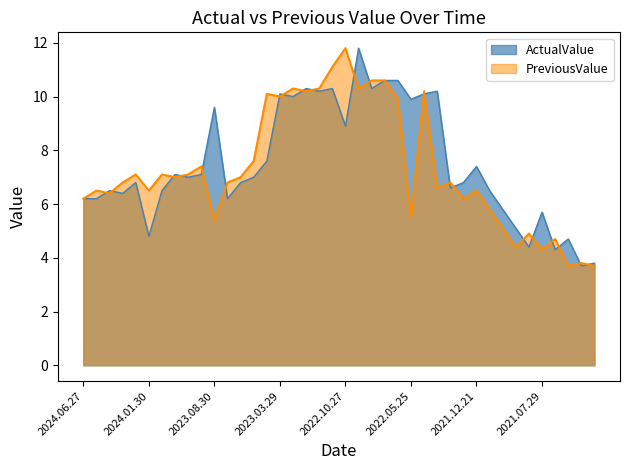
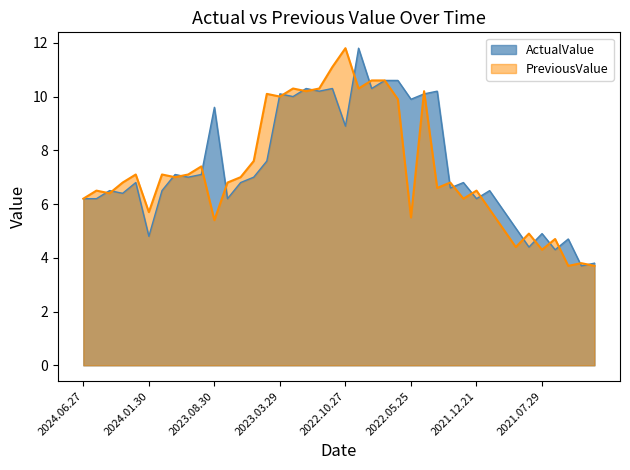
  {
    "ActualValue": {
      "2024.01.30": 4.8,
      "2023.08.30": 9.6,
      "2023.03.29": 10.1,
      "2022.10.27": 8.9,
      "2022.05.25": 9.9,
-     "2021.12.21": 7.4,
-     "2021.07.29": 5.7
+     "2021.12.21": 6.2,
+     "2021.07.29": 4.9
    },
    "PreviousValue": {
-     "2024.01.30": 6.5,
+     "2024.01.30": 5.7,
      "2023.08.30": 5.4,
      "2023.03.29": 10.0,
      "2022.10.27": 11.8,
      "2022.05.25": 5.5,
      "2021.12.21": 6.5,
      "2021.07.29": 4.3
    }
  }
